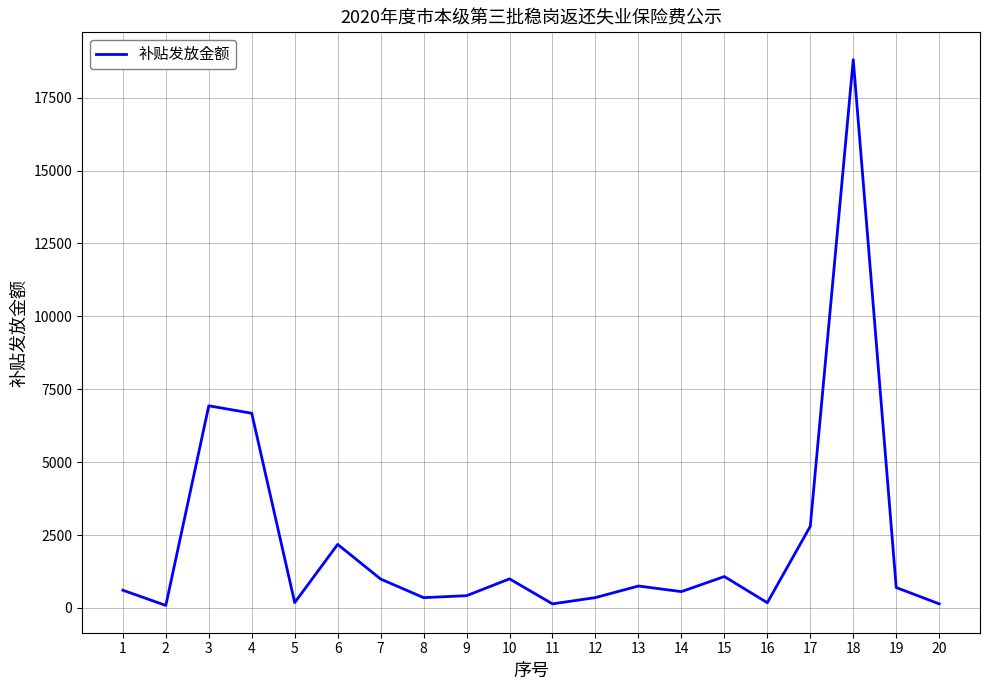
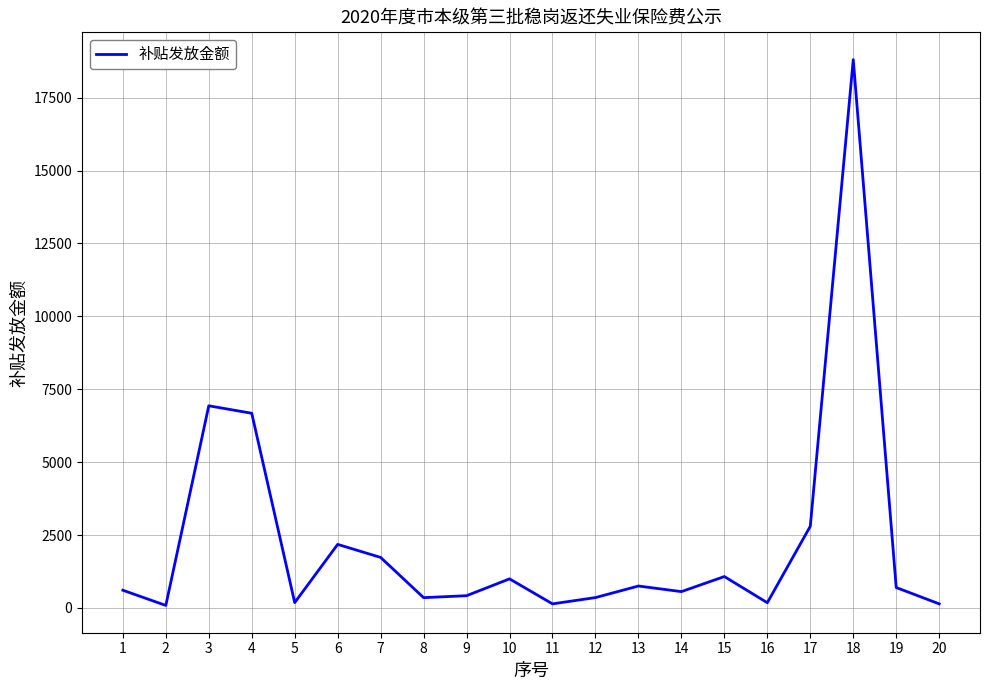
  {
    "1": 600,
    "2": 100,
    "3": 6900,
    "4": 6700,
    "5": 200,
    "6": 2200,
-   "7": 1000,
+   "7": 1700,
    "8": 400,
    "9": 400,
    "10": 1000,
    "11": 100,
    "12": 400,
    "13": 800,
    "14": 600,
    "15": 1100,
    "16": 200,
    "17": 2800,
    "18": 18800,
    "19": 700,
    "20": 100
  }
